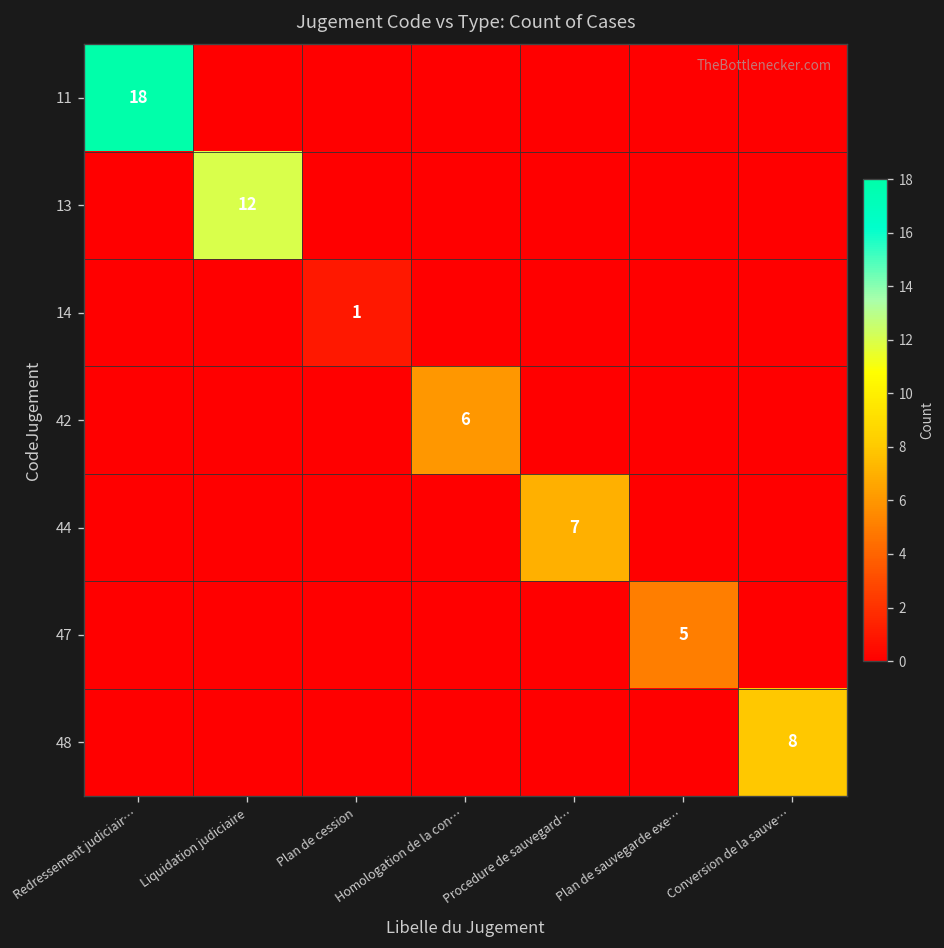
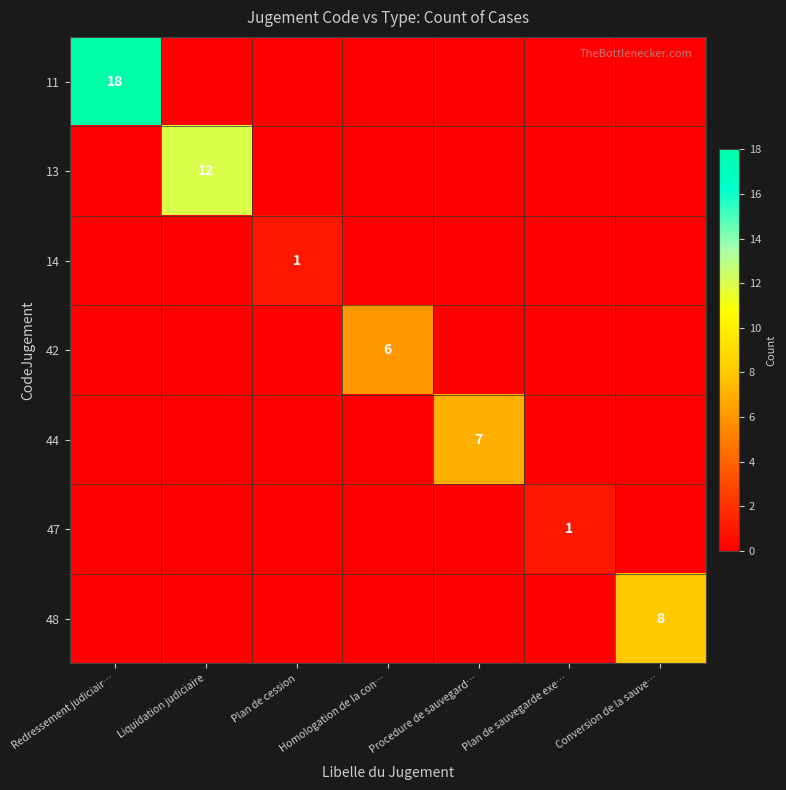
  {
    "11": {
      "Redressement judiciair…": 18
    },
    "13": {
      "Liquidation judiciaire": 12
    },
    "14": {
      "Plan de cession": 1
    },
    "42": {
      "Homologation de la con…": 6
    },
    "44": {
      "Procedure de sauvegard…": 7
    },
    "47": {
-     "Plan de sauvegarde exe…": 5
+     "Plan de sauvegarde exe…": 1
    },
    "48": {
      "Conversion de la sauve…": 8
    }
  }
